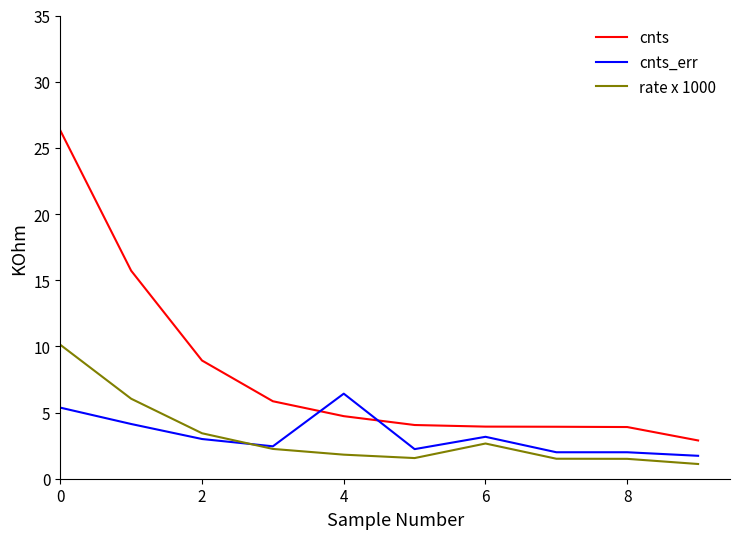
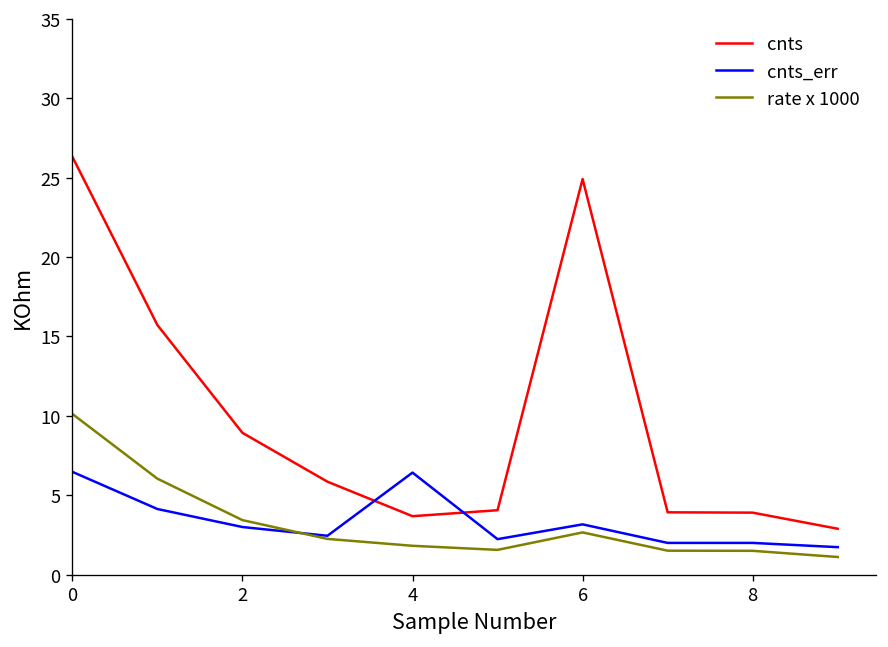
  {
    "cnts": {
      "0": 26.3,
      "2": 8.9,
-     "4": 4.7,
-     "6": 3.9,
+     "4": 3.7,
+     "6": 24.9,
      "8": 3.9
    },
    "cnts_err": {
-     "0": 5.4,
+     "0": 6.5,
      "2": 3.0,
      "4": 6.4,
      "6": 3.2,
      "8": 2.0
    },
    "rate x 1000": {
      "0": 10.1,
      "2": 3.4,
      "4": 1.8,
      "6": 2.7,
      "8": 1.5
    }
  }
